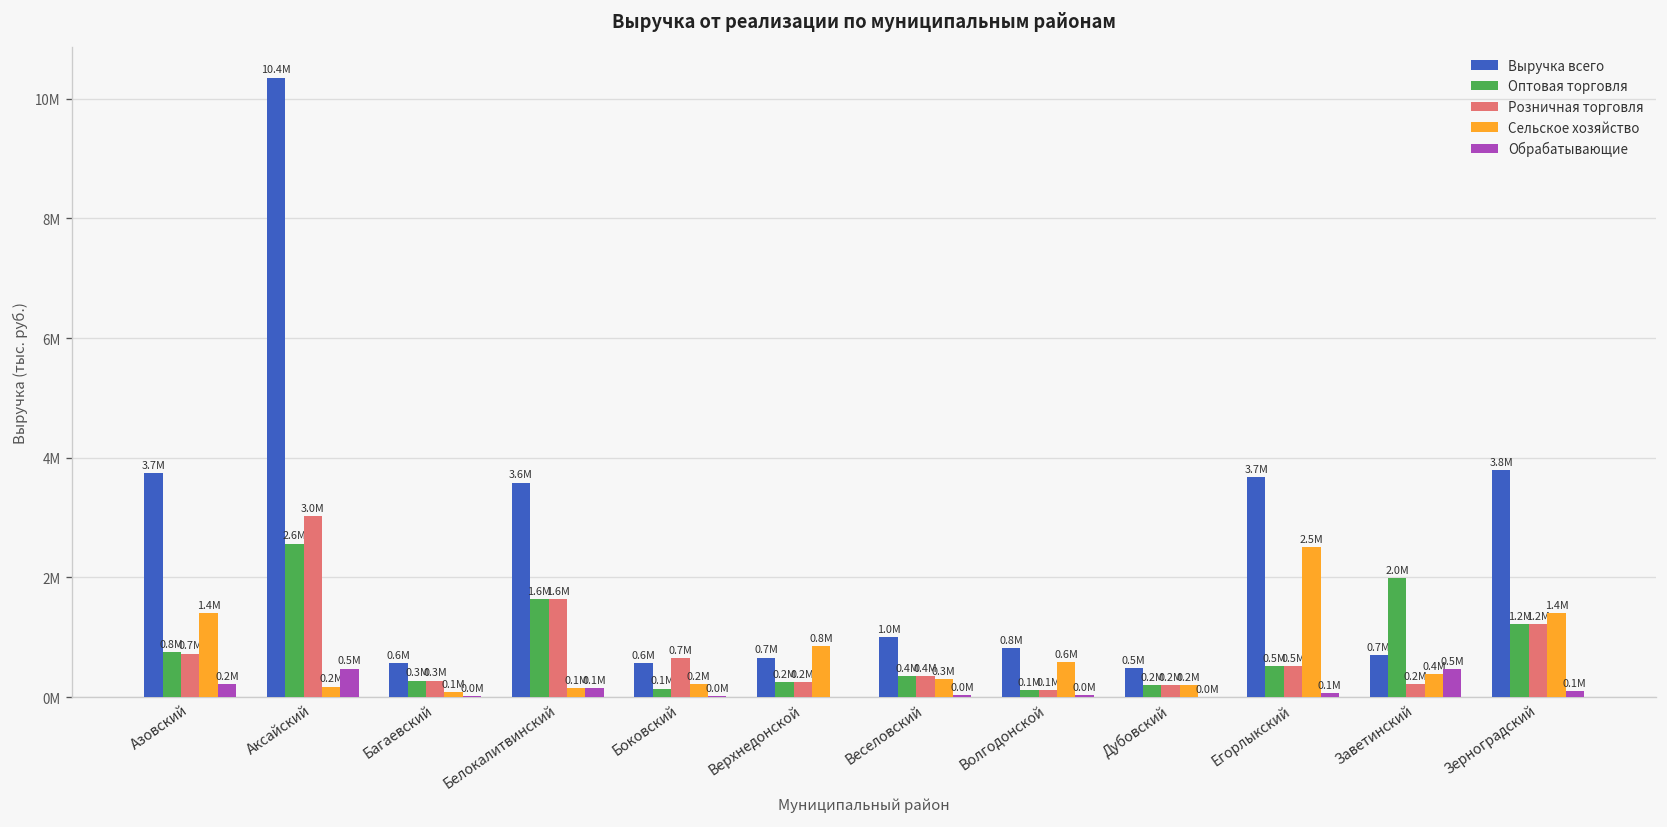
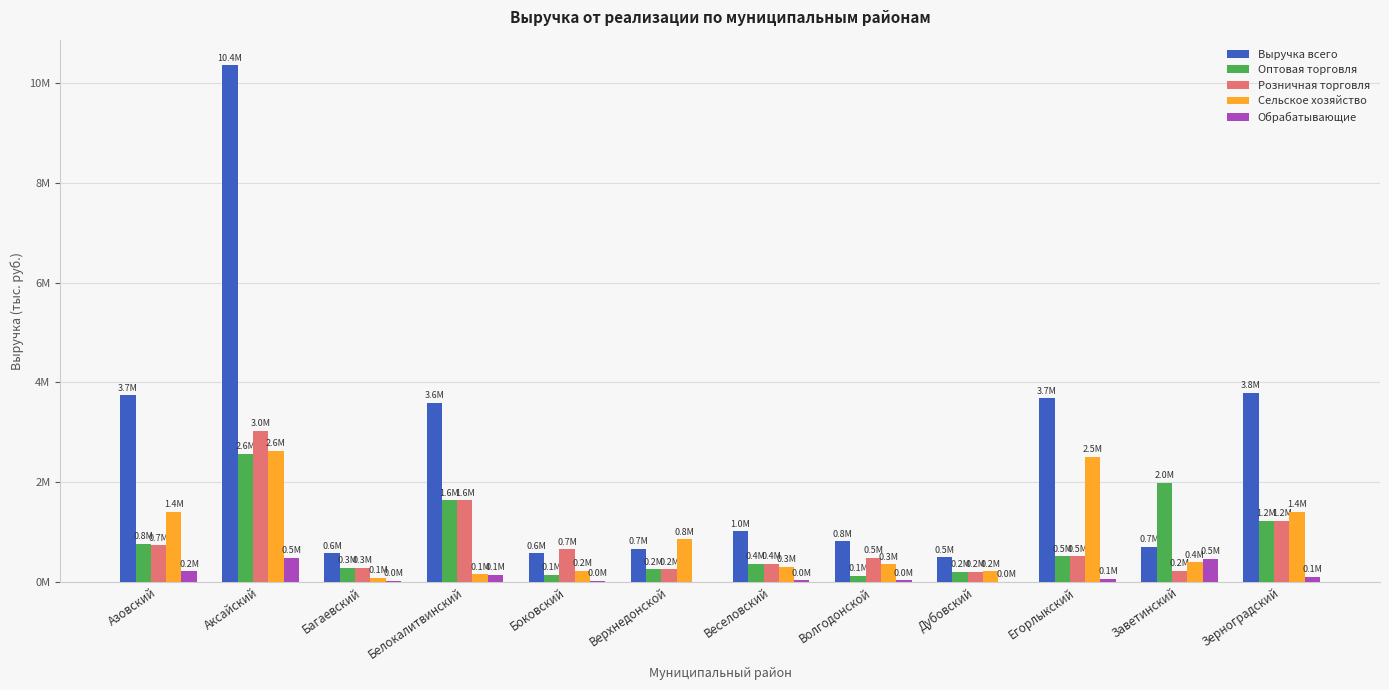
  {
    "Выручка всего": {
      "Азовский": "3.7M",
      "Аксайский": "10.4M",
      "Багаевский": "0.6M",
      "Белокалитвинский": "3.6M",
      "Боковский": "0.6M",
      "Верхнедонской": "0.7M",
      "Веселовский": "1.0M",
      "Волгодонской": "0.8M",
      "Дубовский": "0.5M",
      "Егорлыкский": "3.7M",
      "Заветинский": "0.7M",
      "Зерноградский": "3.8M"
    },
    "Оптовая торговля": {
      "Аксайский": "2.6M",
      "Боковский": "0.1M",
      "Волгодонской": "0.1M",
      "Заветинский": "2.0M"
    },
    "Розничная торговля": {
      "Аксайский": "3.0M",
      "Боковский": "0.7M",
-     "Волгодонской": "0.1M",
+     "Волгодонской": "0.5M",
      "Заветинский": "0.2M"
    },
    "Сельское хозяйство": {
      "Азовский": "1.4M",
-     "Аксайский": "0.2M",
+     "Аксайский": "2.6M",
      "Багаевский": "0.1M",
      "Боковский": "0.2M",
      "Верхнедонской": "0.8M",
-     "Волгодонской": "0.6M",
+     "Волгодонской": "0.3M",
      "Егорлыкский": "2.5M",
      "Заветинский": "0.4M",
      "Зерноградский": "1.4M"
    },
    "Обрабатывающие": {
      "Азовский": "0.2M",
      "Аксайский": "0.5M",
      "Егорлыкский": "0.1M",
      "Заветинский": "0.5M",
      "Зерноградский": "0.1M"
    }
  }
